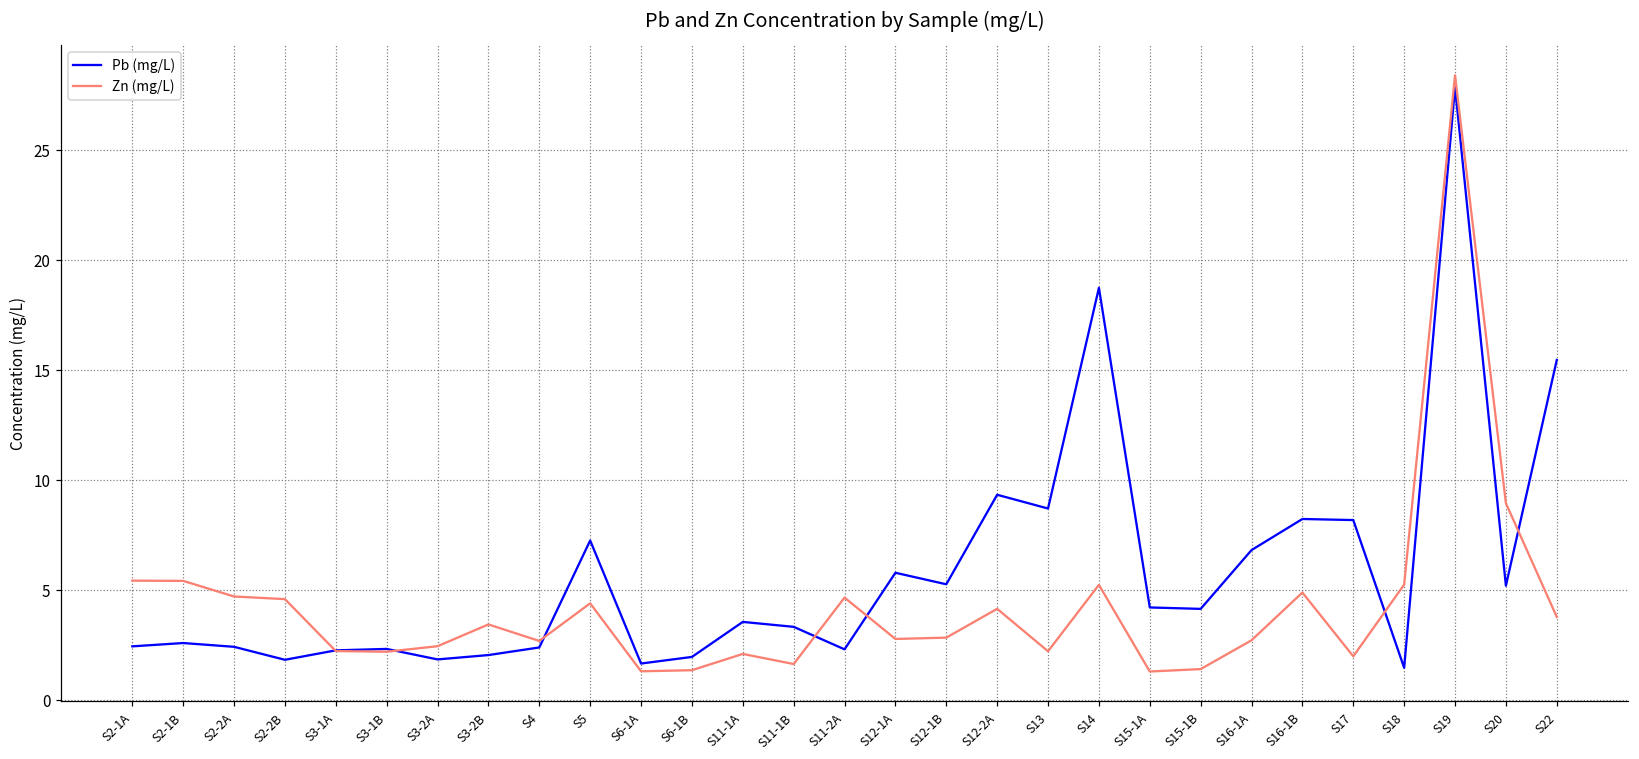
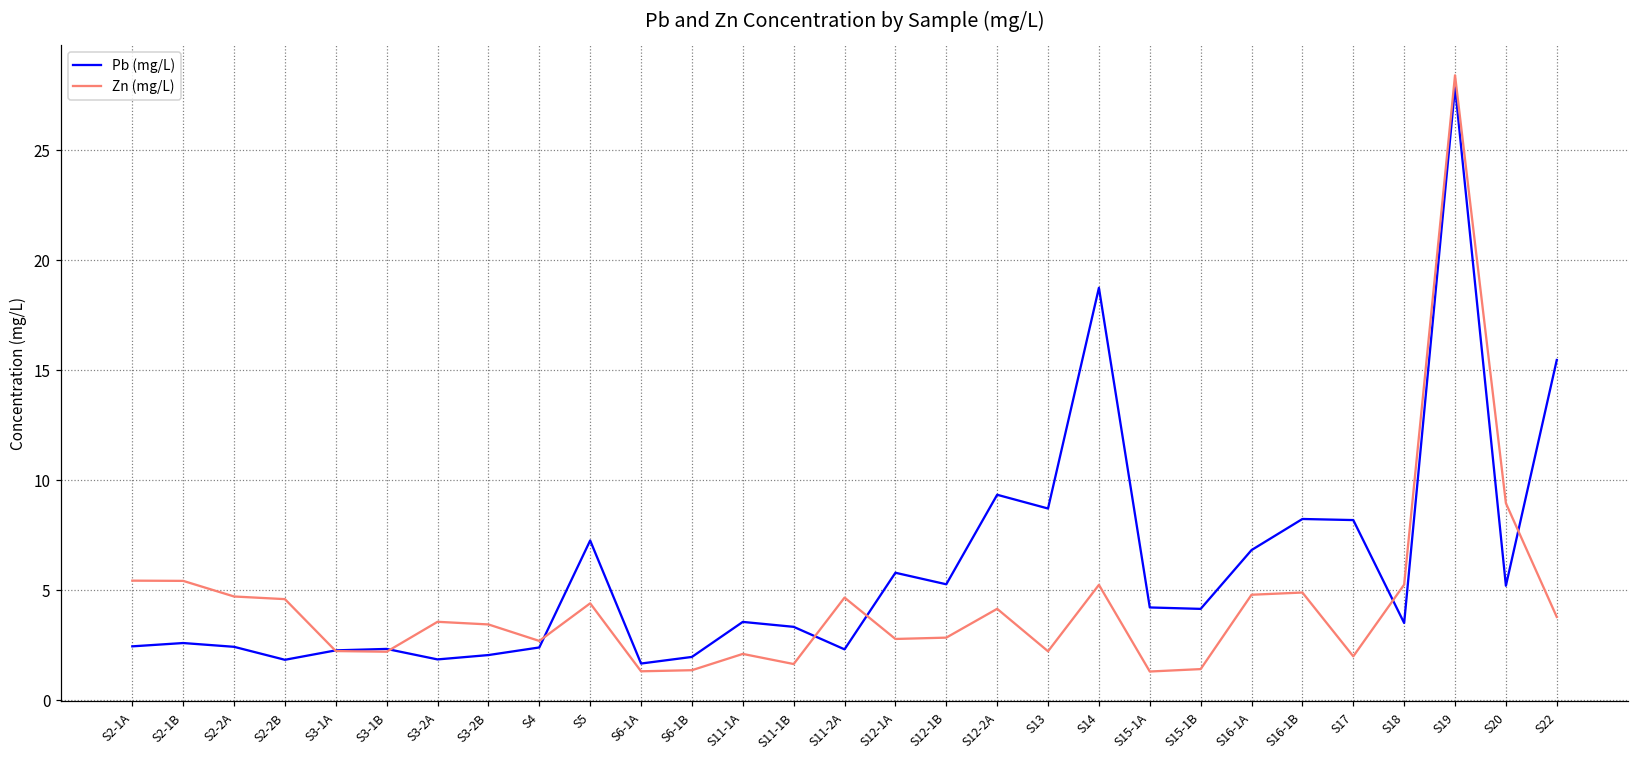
  {
    "Pb (mg/L)": {
      "S2-1A": 2.4,
      "S2-1B": 2.6,
      "S2-2A": 2.4,
      "S2-2B": 1.8,
      "S3-1B": 2.3,
      "S3-2A": 1.9,
      "S3-2B": 2.0,
      "S4": 2.4,
      "S5": 7.3,
      "S6-1A": 1.7,
      "S6-1B": 2.0,
      "S11-1A": 3.6,
      "S11-1B": 3.3,
      "S11-2A": 2.3,
      "S12-1A": 5.8,
      "S12-1B": 5.3,
      "S12-2A": 9.3,
      "S13": 8.7,
      "S14": 18.7,
      "S15-1A": 4.2,
      "S15-1B": 4.1,
      "S16-1A": 6.8,
      "S16-1B": 8.2,
      "S17": 8.2,
-     "S18": 1.5,
+     "S18": 3.5,
      "S19": 27.9,
      "S20": 5.2,
      "S22": 15.5
    },
    "Zn (mg/L)": {
      "S2-1A": 5.4,
      "S2-1B": 5.4,
      "S2-2A": 4.7,
      "S2-2B": 4.6,
      "S3-1B": 2.2,
-     "S3-2A": 2.5,
+     "S3-2A": 3.6,
      "S3-2B": 3.4,
      "S4": 2.7,
      "S5": 4.4,
      "S6-1A": 1.3,
      "S6-1B": 1.4,
      "S11-1A": 2.1,
      "S11-1B": 1.6,
      "S11-2A": 4.7,
      "S12-1A": 2.8,
      "S12-1B": 2.8,
      "S12-2A": 4.2,
      "S13": 2.2,
      "S14": 5.2,
      "S15-1A": 1.3,
      "S15-1B": 1.4,
-     "S16-1A": 2.7,
+     "S16-1A": 4.8,
      "S16-1B": 4.9,
      "S17": 2.0,
      "S18": 5.3,
      "S19": 28.4,
      "S20": 9.0,
      "S22": 3.8
    }
  }
